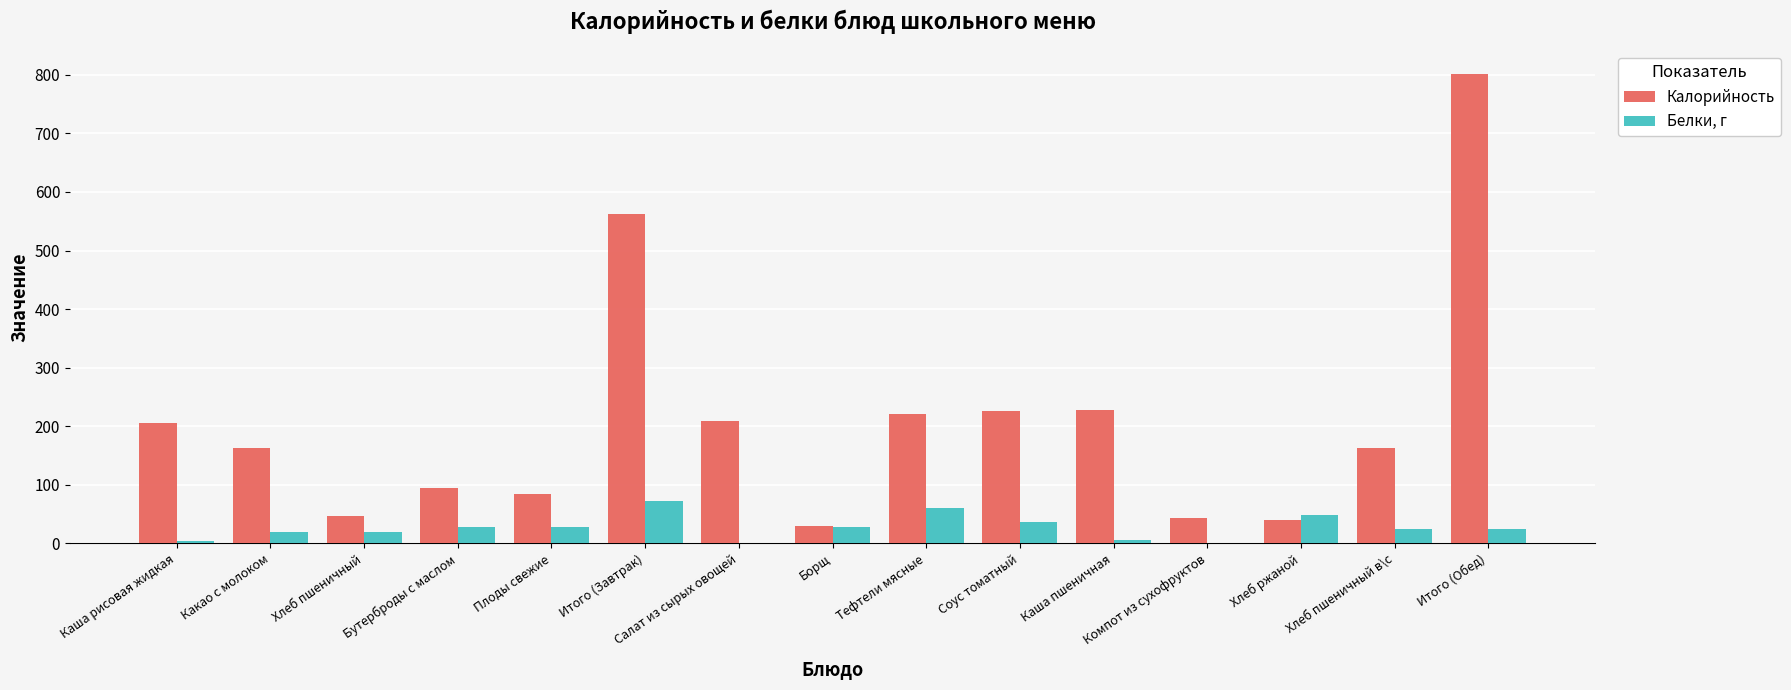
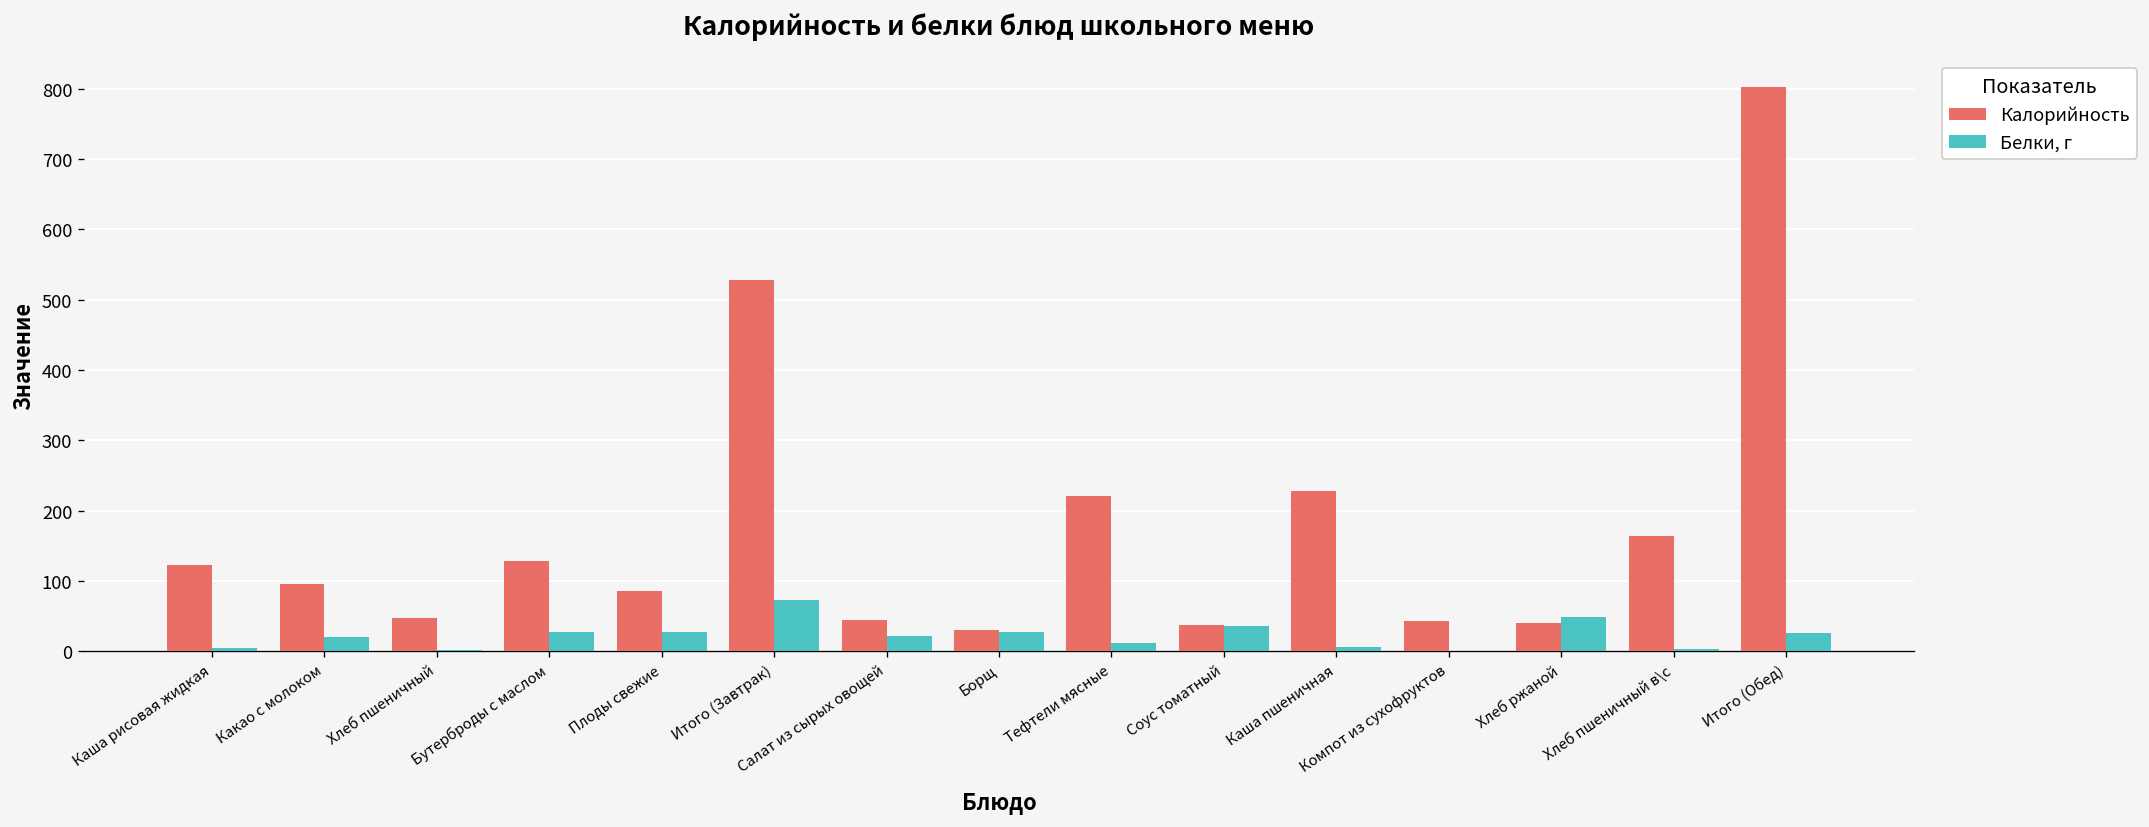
  {
    "Калорийность": {
-     "Каша рисовая жидкая": 210,
-     "Какао с молоком": 160,
+     "Каша рисовая жидкая": 120,
+     "Какао с молоком": 100,
      "Хлеб пшеничный": 50,
-     "Бутерброды с маслом": 90,
+     "Бутерброды с маслом": 130,
      "Плоды свежие": 90,
-     "Итого (Завтрак)": 560,
-     "Салат из сырых овощей": 210,
+     "Итого (Завтрак)": 530,
+     "Салат из сырых овощей": 40,
      "Борщ": 30,
      "Тефтели мясные": 220,
-     "Соус томатный": 230,
+     "Соус томатный": 40,
      "Каша пшеничная": 230,
      "Компот из сухофруктов": 40,
      "Хлеб ржаной": 40,
      "Хлеб пшеничный в\\с": 160,
      "Итого (Обед)": 800
    },
    "Белки, г": {
      "Каша рисовая жидкая": 10,
      "Какао с молоком": 20,
-     "Хлеб пшеничный": 20,
+     "Хлеб пшеничный": 0,
      "Бутерброды с маслом": 30,
      "Плоды свежие": 30,
      "Итого (Завтрак)": 70,
-     "Салат из сырых овощей": 0,
+     "Салат из сырых овощей": 20,
      "Борщ": 30,
-     "Тефтели мясные": 60,
+     "Тефтели мясные": 10,
      "Соус томатный": 40,
      "Каша пшеничная": 10,
      "Компот из сухофруктов": 0,
      "Хлеб ржаной": 50,
-     "Хлеб пшеничный в\\с": 20,
+     "Хлеб пшеничный в\\с": 0,
      "Итого (Обед)": 30
    }
  }
